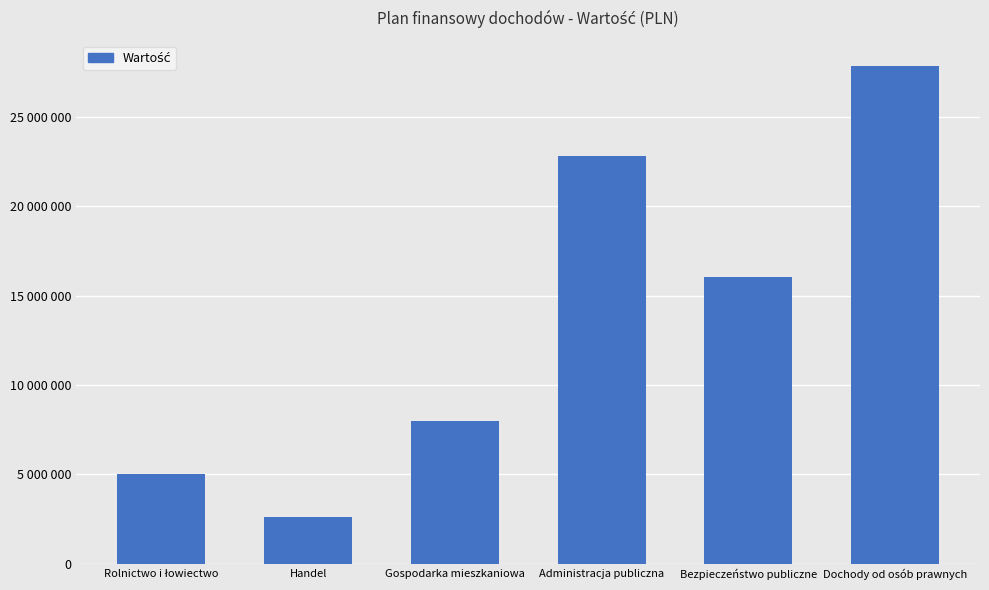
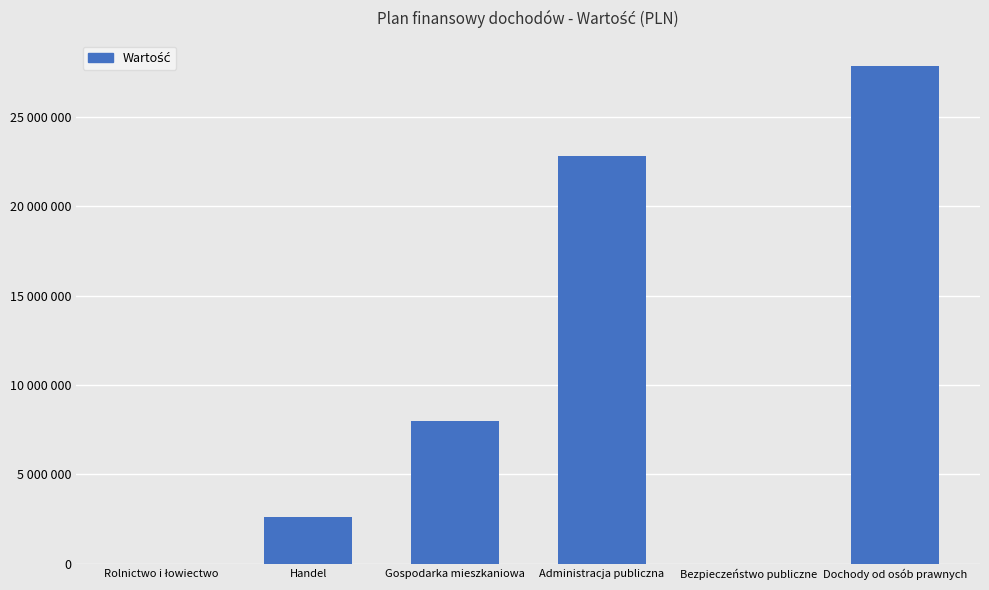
  {
-   "Rolnictwo i łowiectwo": 5000000,
+   "Rolnictwo i łowiectwo": 0,
    "Handel": 2600000,
    "Gospodarka mieszkaniowa": 8000000,
    "Administracja publiczna": 22800000,
-   "Bezpieczeństwo publiczne": 16100000,
+   "Bezpieczeństwo publiczne": 0,
    "Dochody od osób prawnych": 27900000
  }
